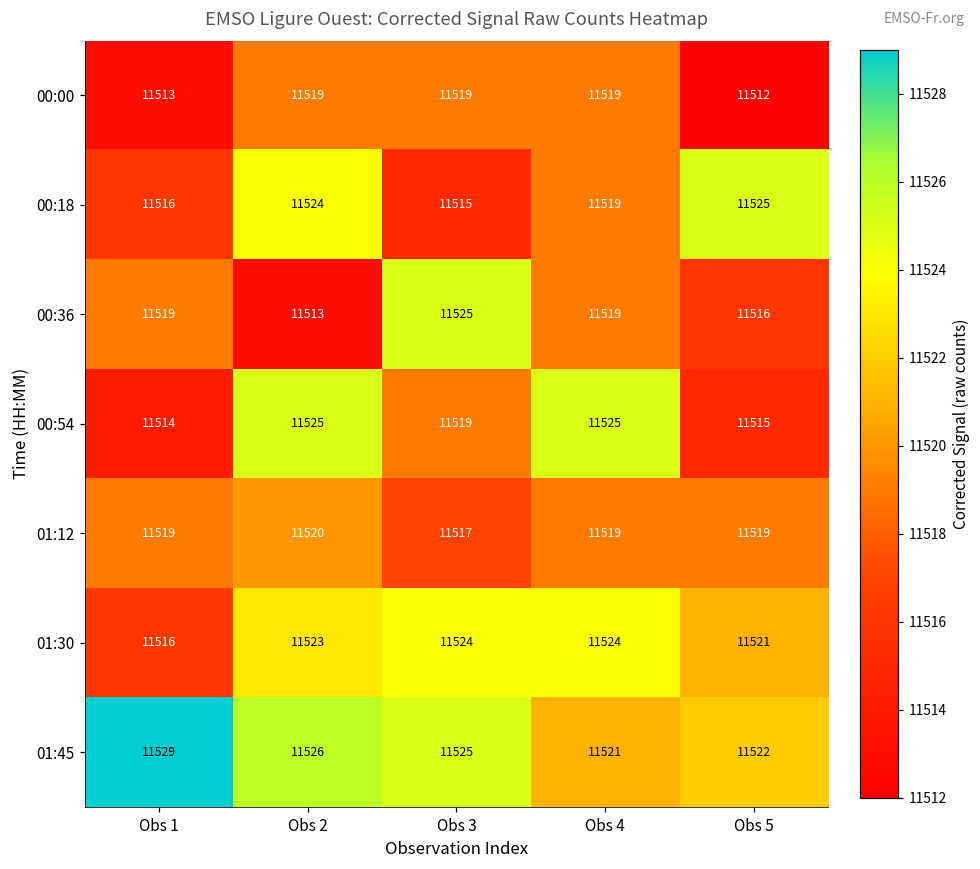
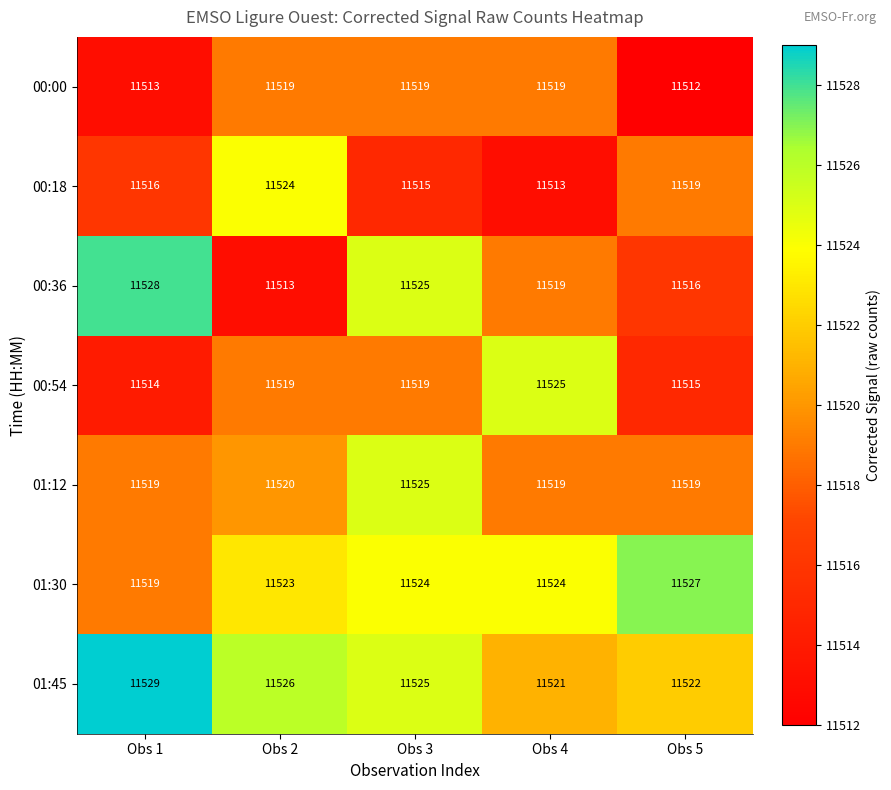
  {
    "00:00": {
      "Obs 1": 11513,
      "Obs 2": 11519,
      "Obs 3": 11519,
      "Obs 4": 11519,
      "Obs 5": 11512
    },
    "00:18": {
      "Obs 1": 11516,
      "Obs 2": 11524,
      "Obs 3": 11515,
-     "Obs 4": 11519,
-     "Obs 5": 11525
+     "Obs 4": 11513,
+     "Obs 5": 11519
    },
    "00:36": {
-     "Obs 1": 11519,
+     "Obs 1": 11528,
      "Obs 2": 11513,
      "Obs 3": 11525,
      "Obs 4": 11519,
      "Obs 5": 11516
    },
    "00:54": {
      "Obs 1": 11514,
-     "Obs 2": 11525,
+     "Obs 2": 11519,
      "Obs 3": 11519,
      "Obs 4": 11525,
      "Obs 5": 11515
    },
    "01:12": {
      "Obs 1": 11519,
      "Obs 2": 11520,
-     "Obs 3": 11517,
+     "Obs 3": 11525,
      "Obs 4": 11519,
      "Obs 5": 11519
    },
    "01:30": {
-     "Obs 1": 11516,
+     "Obs 1": 11519,
      "Obs 2": 11523,
      "Obs 3": 11524,
      "Obs 4": 11524,
-     "Obs 5": 11521
+     "Obs 5": 11527
    },
    "01:45": {
      "Obs 1": 11529,
      "Obs 2": 11526,
      "Obs 3": 11525,
      "Obs 4": 11521,
      "Obs 5": 11522
    }
  }
